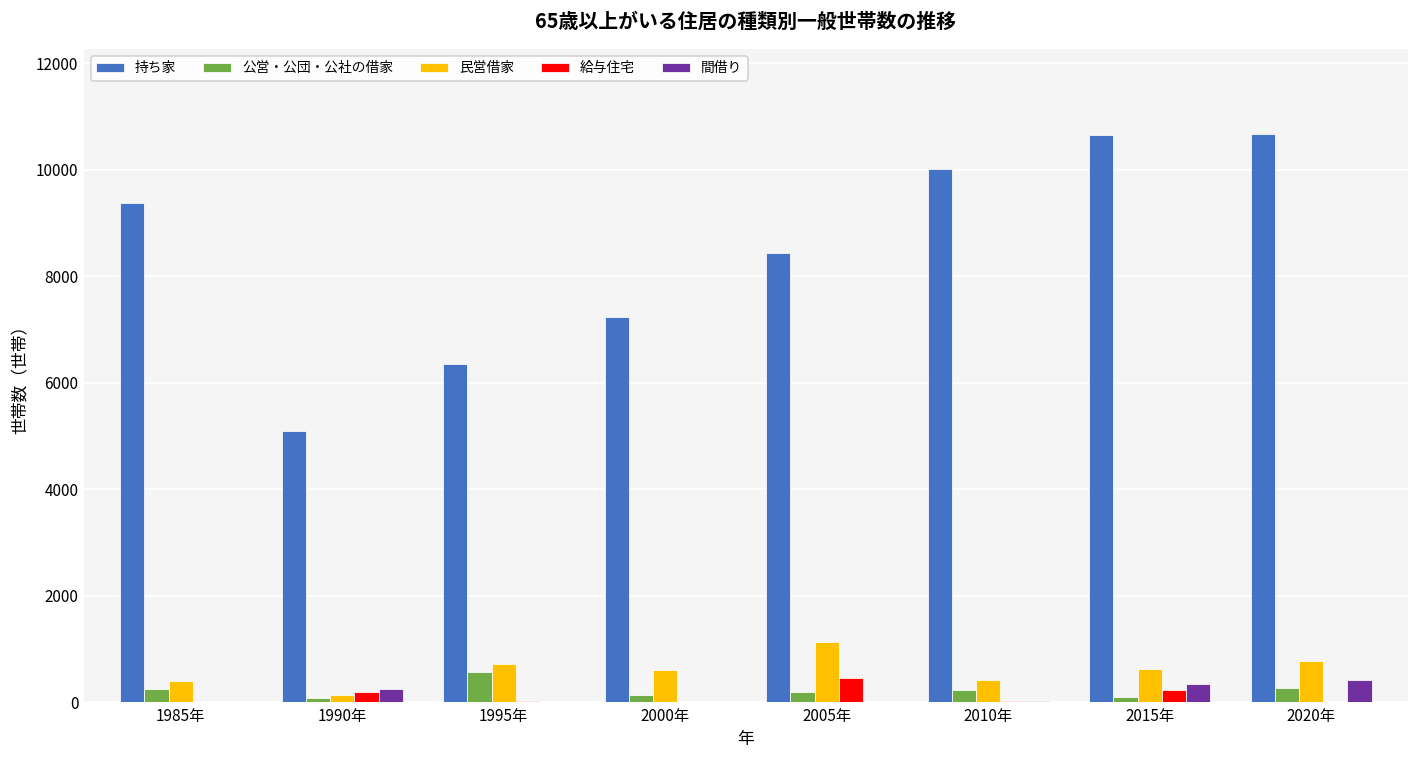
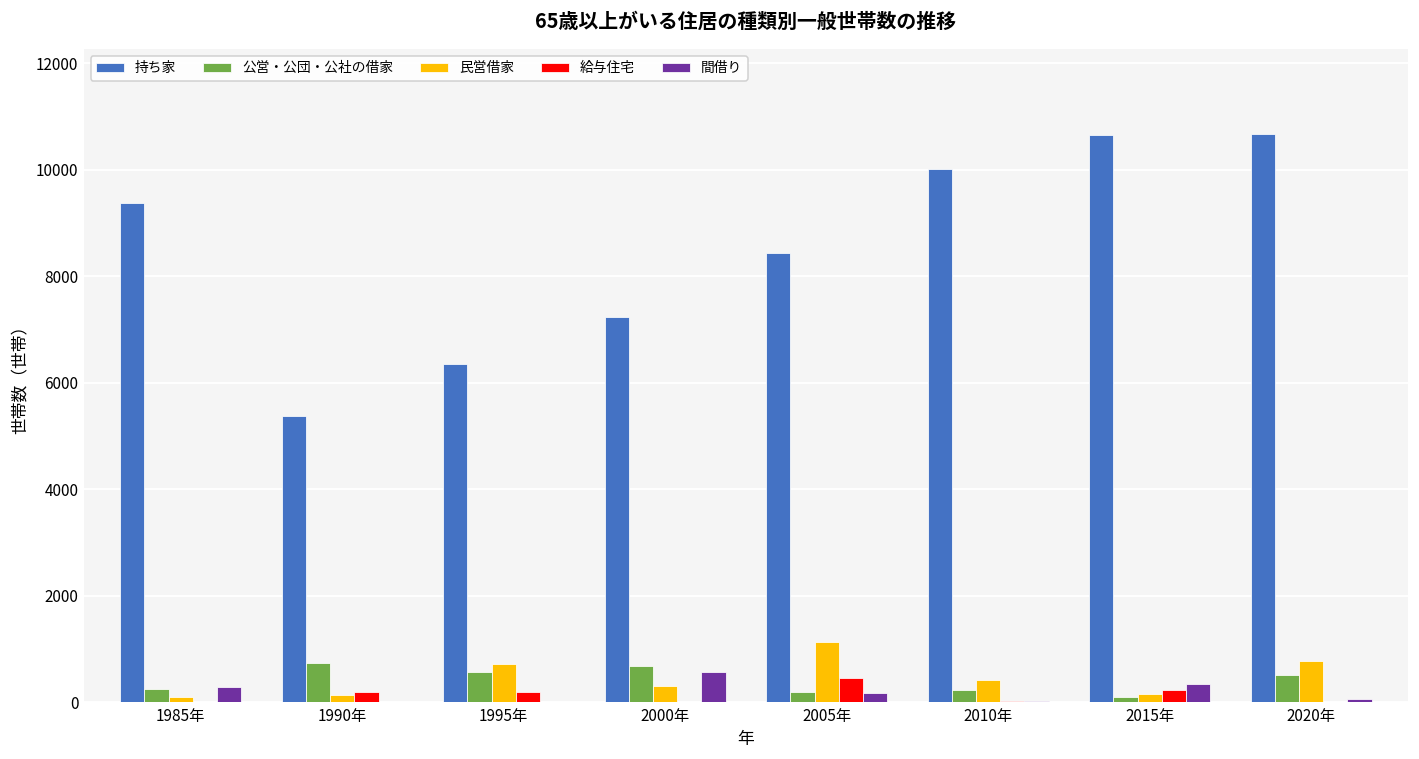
  {
    "持ち家": {
      "1985年": 9400,
-     "1990年": 5100,
+     "1990年": 5400,
      "1995年": 6300,
      "2000年": 7200,
      "2005年": 8400,
      "2010年": 10000,
      "2015年": 10600,
      "2020年": 10700
    },
    "公営・公団・公社の借家": {
      "1985年": 300,
-     "1990年": 100,
+     "1990年": 700,
      "1995年": 600,
-     "2000年": 100,
+     "2000年": 700,
      "2005年": 200,
      "2010年": 200,
      "2015年": 100,
-     "2020年": 300
+     "2020年": 500
    },
    "民営借家": {
-     "1985年": 400,
+     "1985年": 100,
      "1990年": 100,
      "1995年": 700,
-     "2000年": 600,
+     "2000年": 300,
      "2005年": 1100,
      "2010年": 400,
-     "2015年": 600,
+     "2015年": 200,
      "2020年": 800
    },
    "給与住宅": {
      "1990年": 200,
-     "1995年": 0,
+     "1995年": 200,
      "2005年": 500,
      "2015年": 200
    },
    "間借り": {
-     "1985年": 0,
-     "1990年": 300,
-     "2000年": 0,
-     "2005年": 0,
+     "1985年": 300,
+     "1990年": 0,
+     "2000年": 600,
+     "2005年": 200,
      "2015年": 300,
-     "2020年": 400
+     "2020年": 100
    }
  }
